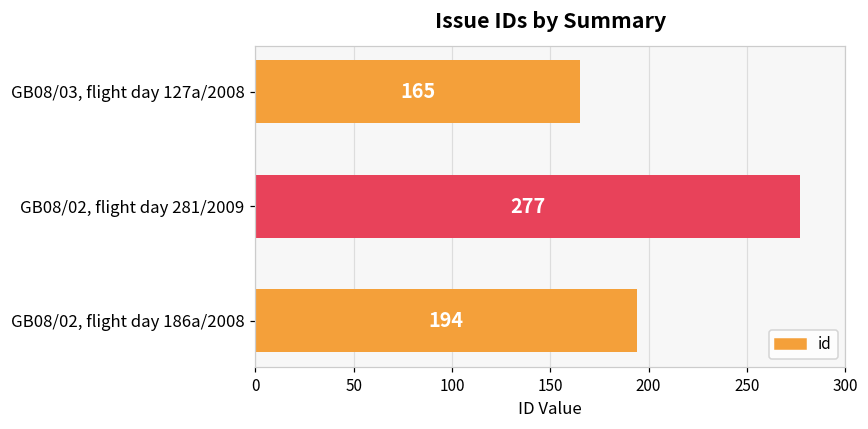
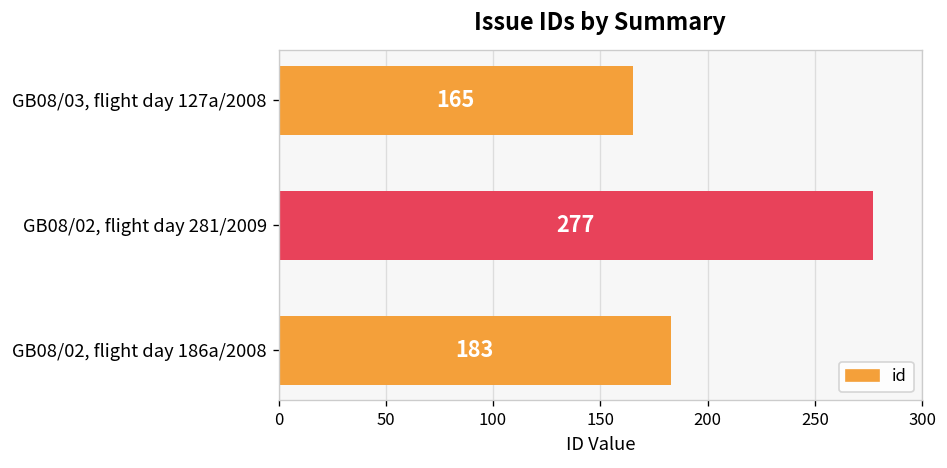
  {
    "GB08/03, flight day 127a/2008": 165,
    "GB08/02, flight day 281/2009": 277,
-   "GB08/02, flight day 186a/2008": 194
+   "GB08/02, flight day 186a/2008": 183
  }
